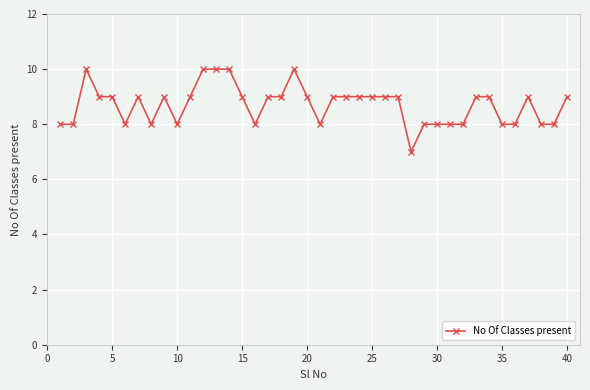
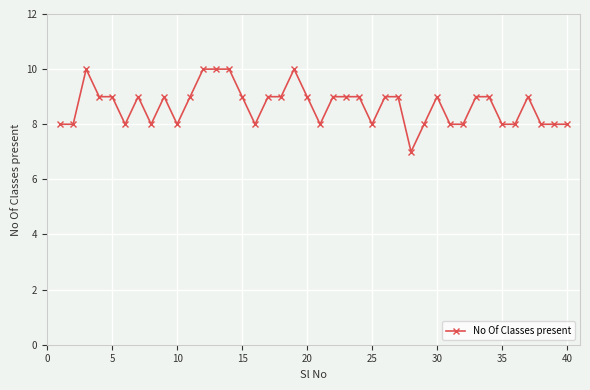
  {
    "5": 9,
    "10": 8,
    "15": 9,
    "20": 9,
-   "25": 9,
-   "30": 8,
+   "25": 8,
+   "30": 9,
    "35": 8,
-   "40": 9
+   "40": 8
  }
